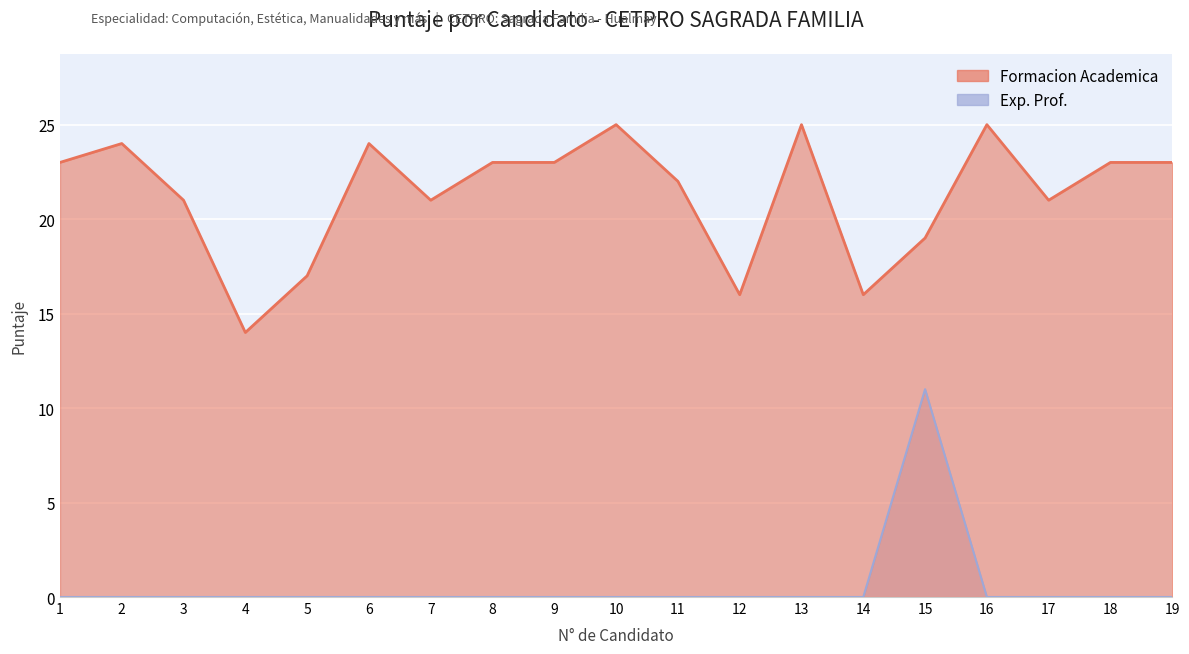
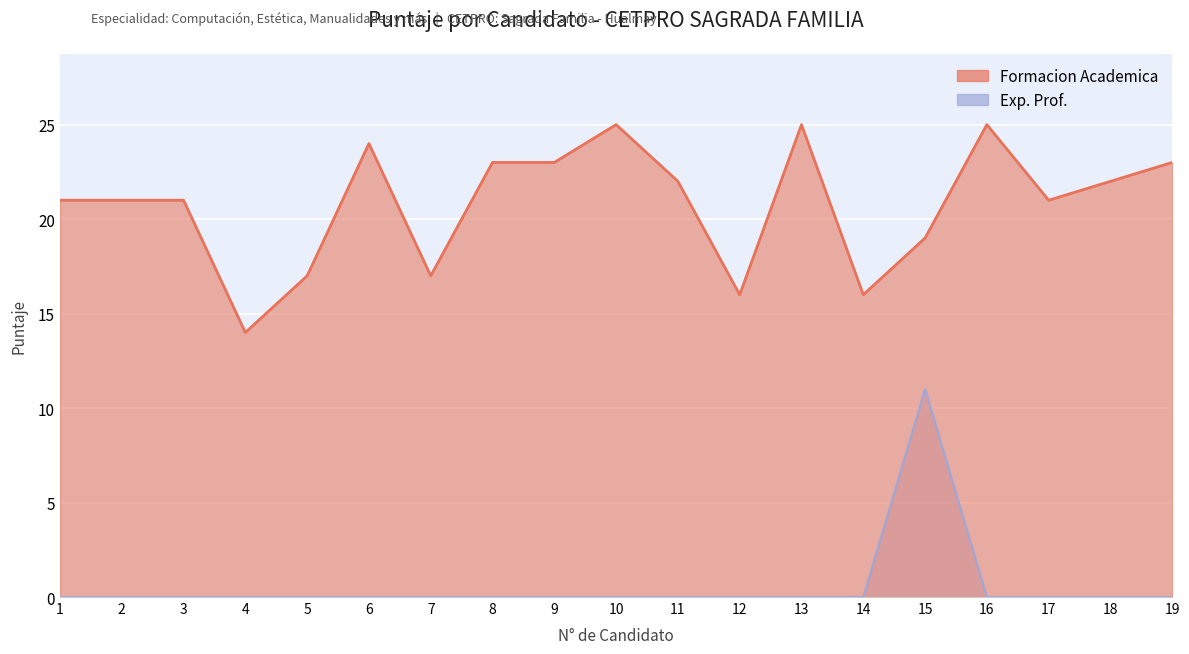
  {
    "Exp. Prof.": {
      "1": 0,
      "2": 0,
      "3": 0,
      "4": 0,
      "5": 0,
      "6": 0,
      "7": 0,
      "8": 0,
      "9": 0,
      "10": 0,
      "11": 0,
      "12": 0,
      "13": 0,
      "14": 0,
      "15": 11,
      "16": 0,
      "17": 0,
      "18": 0,
      "19": 0
    },
    "Formacion Academica": {
-     "1": 23,
-     "2": 24,
+     "1": 21,
+     "2": 21,
      "3": 21,
      "4": 14,
      "5": 17,
      "6": 24,
-     "7": 21,
+     "7": 17,
      "8": 23,
      "9": 23,
      "10": 25,
      "11": 22,
      "12": 16,
      "13": 25,
      "14": 16,
      "15": 19,
      "16": 25,
      "17": 21,
-     "18": 23,
+     "18": 22,
      "19": 23
    }
  }
